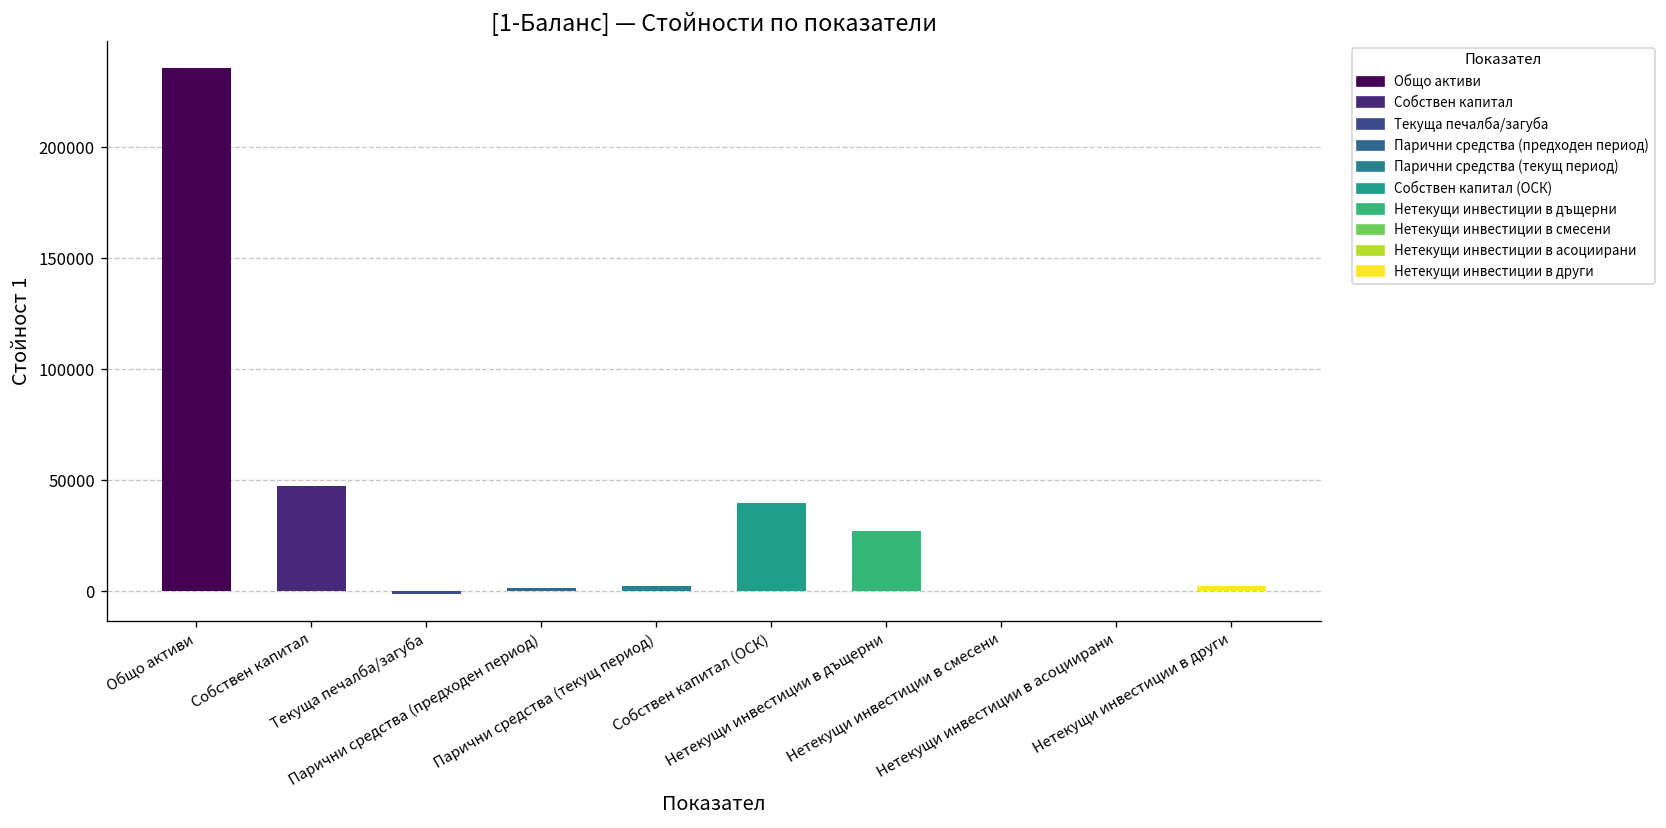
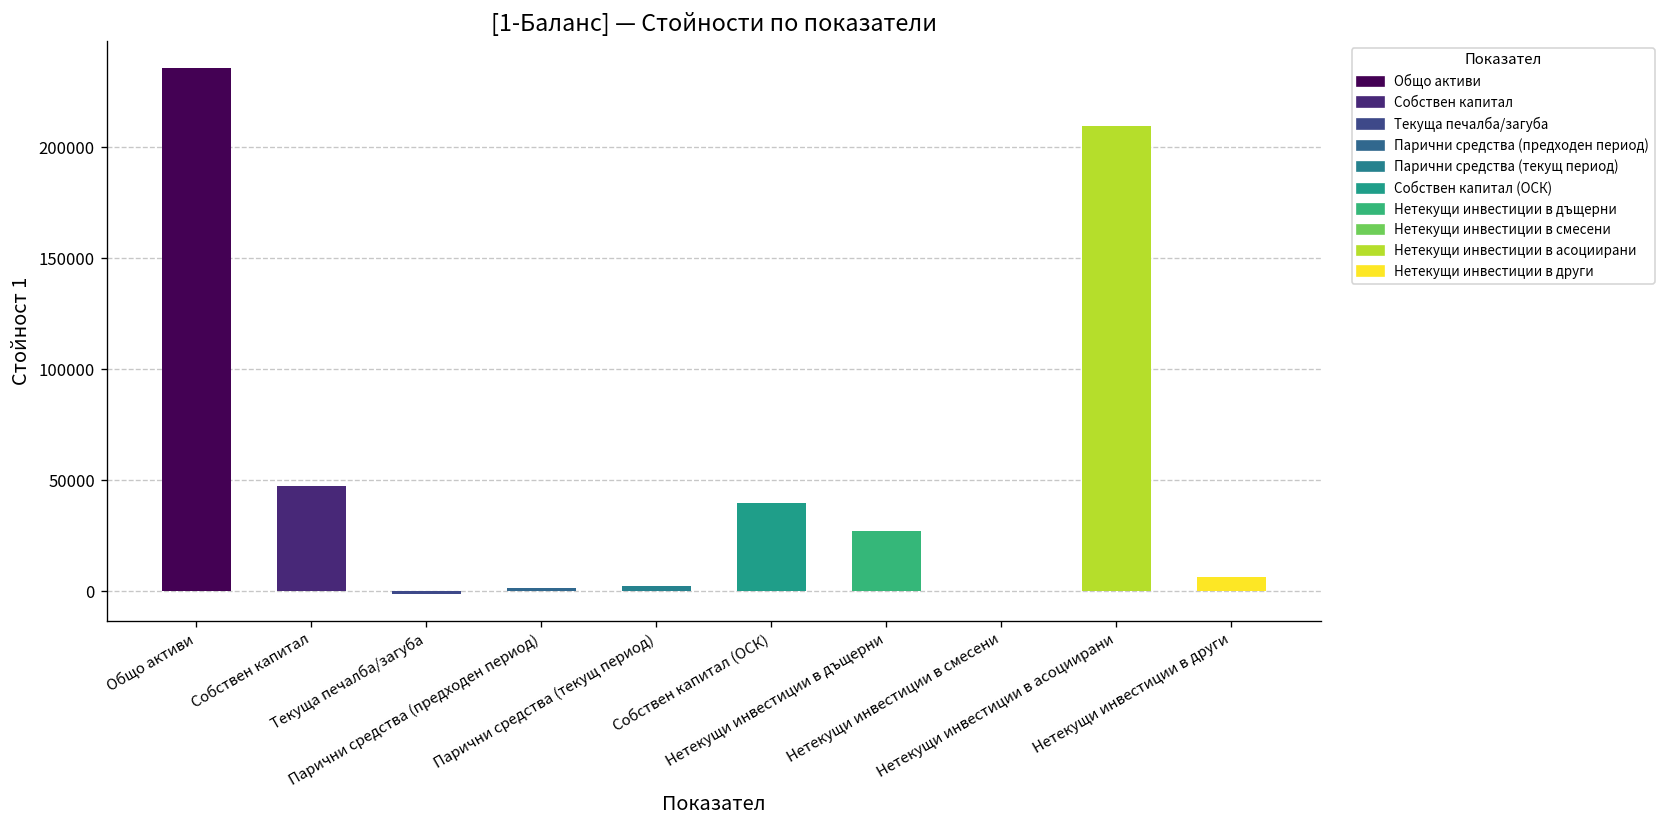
  {
    "Общо активи": 236000,
    "Собствен капитал": 47000,
    "Парични средства (предходен период)": 1000,
    "Парични средства (текущ период)": 2000,
    "Собствен капитал (ОСК)": 40000,
    "Нетекущи инвестиции в дъщерни": 27000,
    "Нетекущи инвестиции в смесени": 0,
-   "Нетекущи инвестиции в асоциирани": 0,
-   "Нетекущи инвестиции в други": 2000
+   "Нетекущи инвестиции в асоциирани": 210000,
+   "Нетекущи инвестиции в други": 7000
  }
